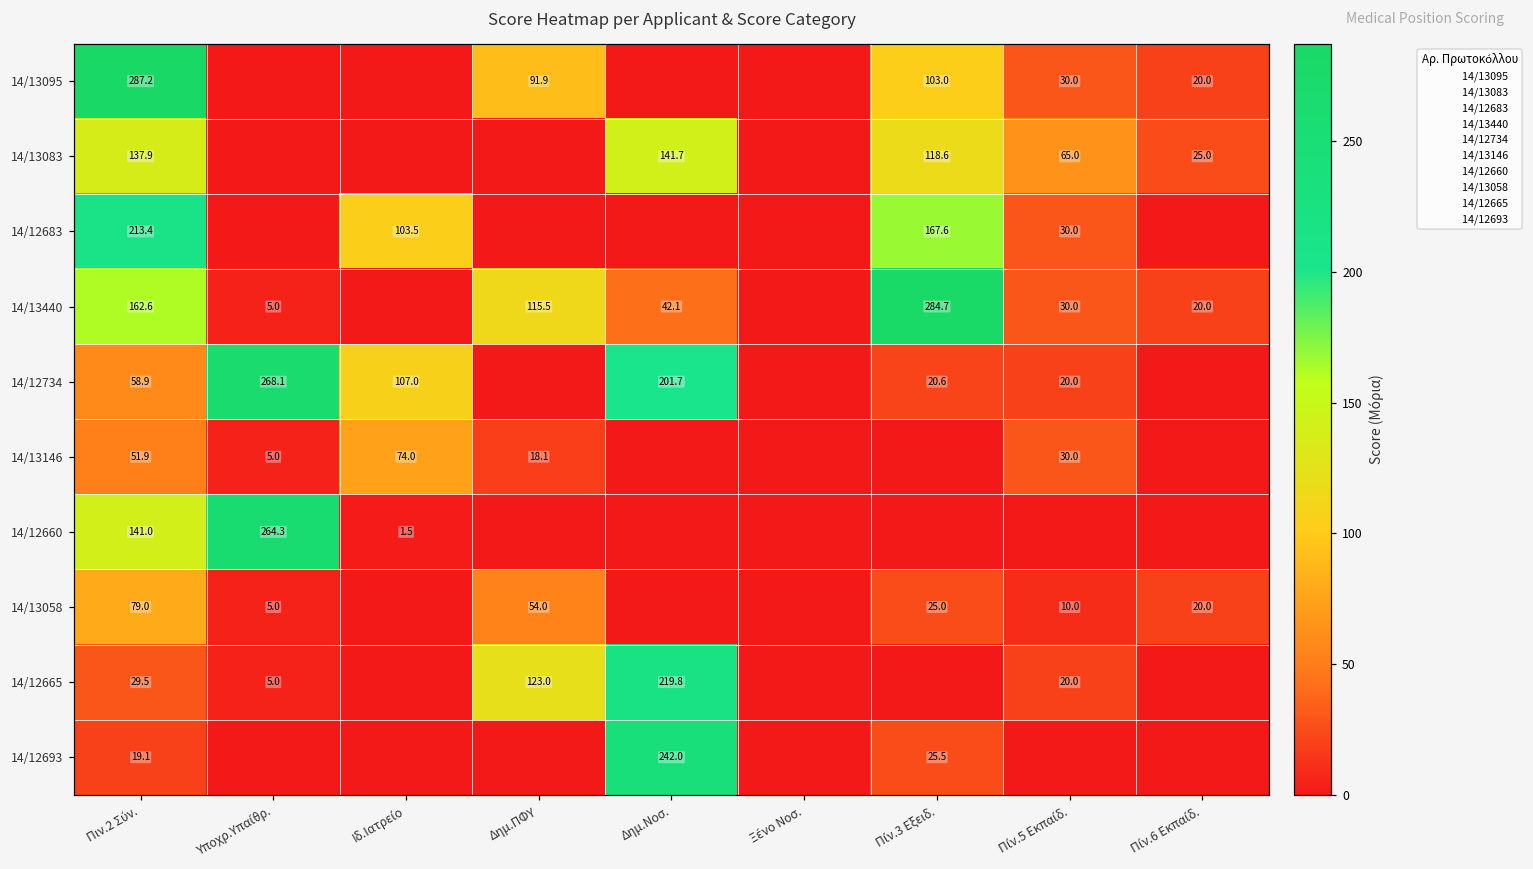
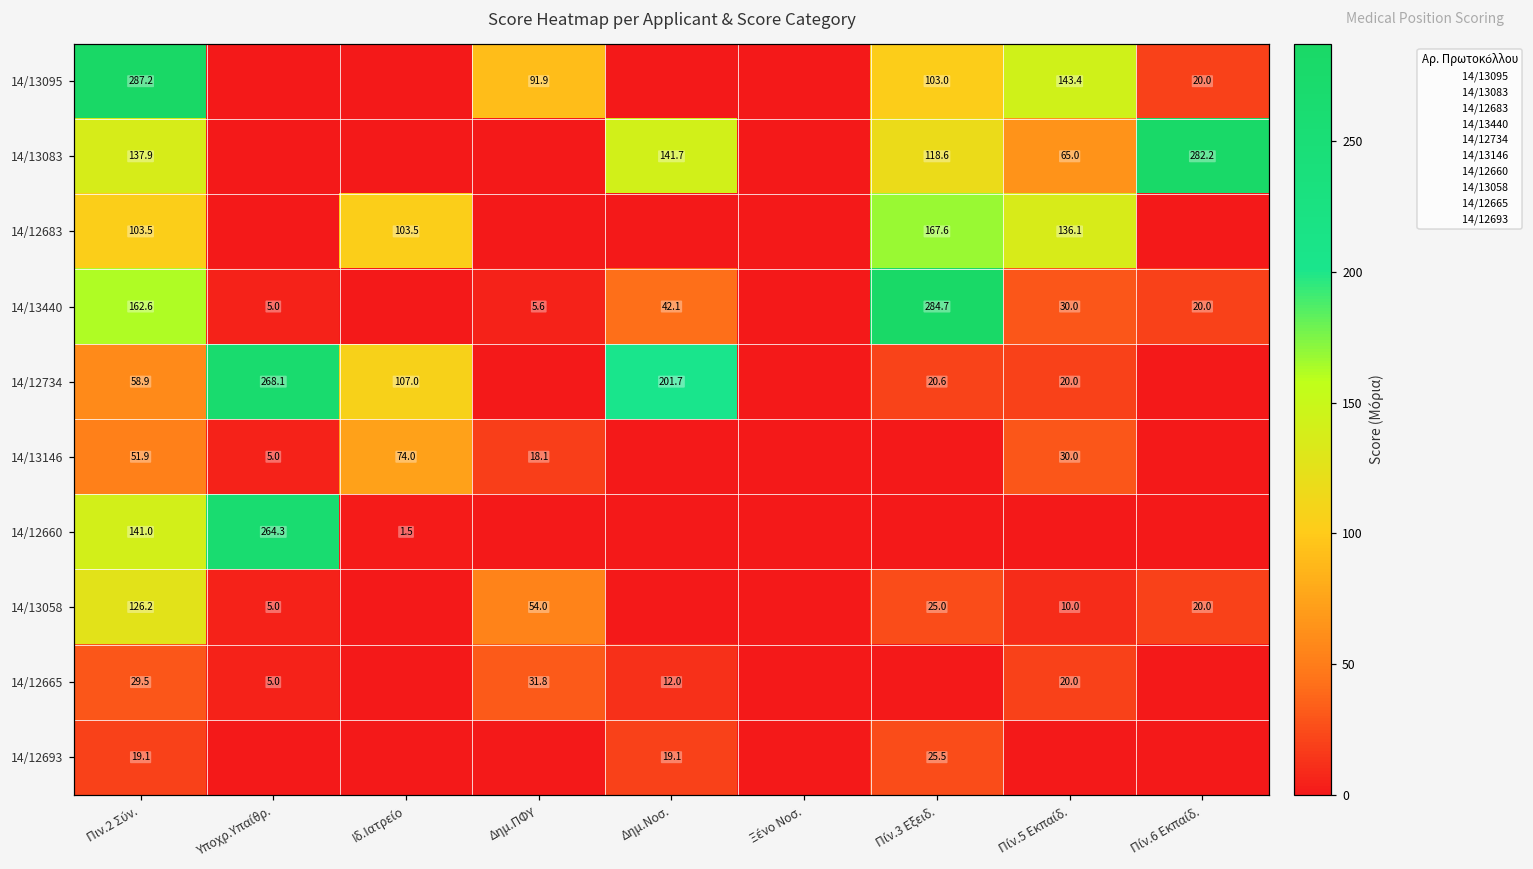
  {
    "14/13095": {
-     "Πίν.5 Εκπαίδ.": 30.0
+     "Πίν.5 Εκπαίδ.": 143.4
    },
    "14/13083": {
-     "Πίν.6 Εκπαίδ.": 25.0
+     "Πίν.6 Εκπαίδ.": 282.2
    },
    "14/12683": {
-     "Πιν.2 Σύν.": 213.4,
-     "Πίν.5 Εκπαίδ.": 30.0
+     "Πιν.2 Σύν.": 103.5,
+     "Πίν.5 Εκπαίδ.": 136.1
    },
    "14/13440": {
-     "Δημ.ΠΦΥ": 115.5
+     "Δημ.ΠΦΥ": 5.6
    },
    "14/13058": {
-     "Πιν.2 Σύν.": 79.0
+     "Πιν.2 Σύν.": 126.2
    },
    "14/12665": {
-     "Δημ.ΠΦΥ": 123.0,
-     "Δημ.Νοσ.": 219.8
+     "Δημ.ΠΦΥ": 31.8,
+     "Δημ.Νοσ.": 12.0
    },
    "14/12693": {
-     "Δημ.Νοσ.": 242.0
+     "Δημ.Νοσ.": 19.1
    }
  }
